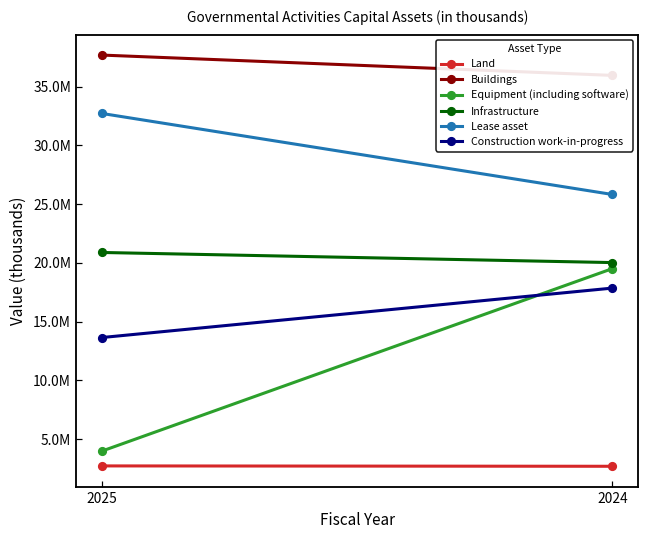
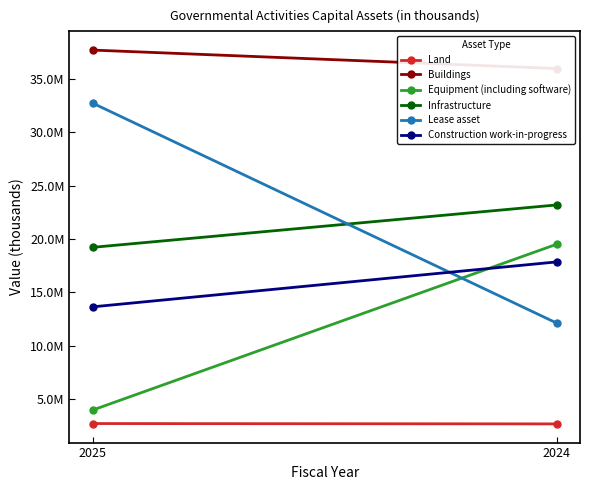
  {
    "Land": {
      "2025": 2700000,
      "2024": 2700000
    },
    "Buildings": {
      "2025": 37700000
    },
    "Equipment (including software)": {
      "2025": 4000000,
      "2024": 19500000
    },
    "Infrastructure": {
-     "2025": 20900000,
-     "2024": 20000000
+     "2025": 19200000,
+     "2024": 23200000
    },
    "Lease asset": {
      "2025": 32700000,
-     "2024": 25800000
+     "2024": 12100000
    },
    "Construction work-in-progress": {
      "2025": 13700000,
      "2024": 17900000
    }
  }
